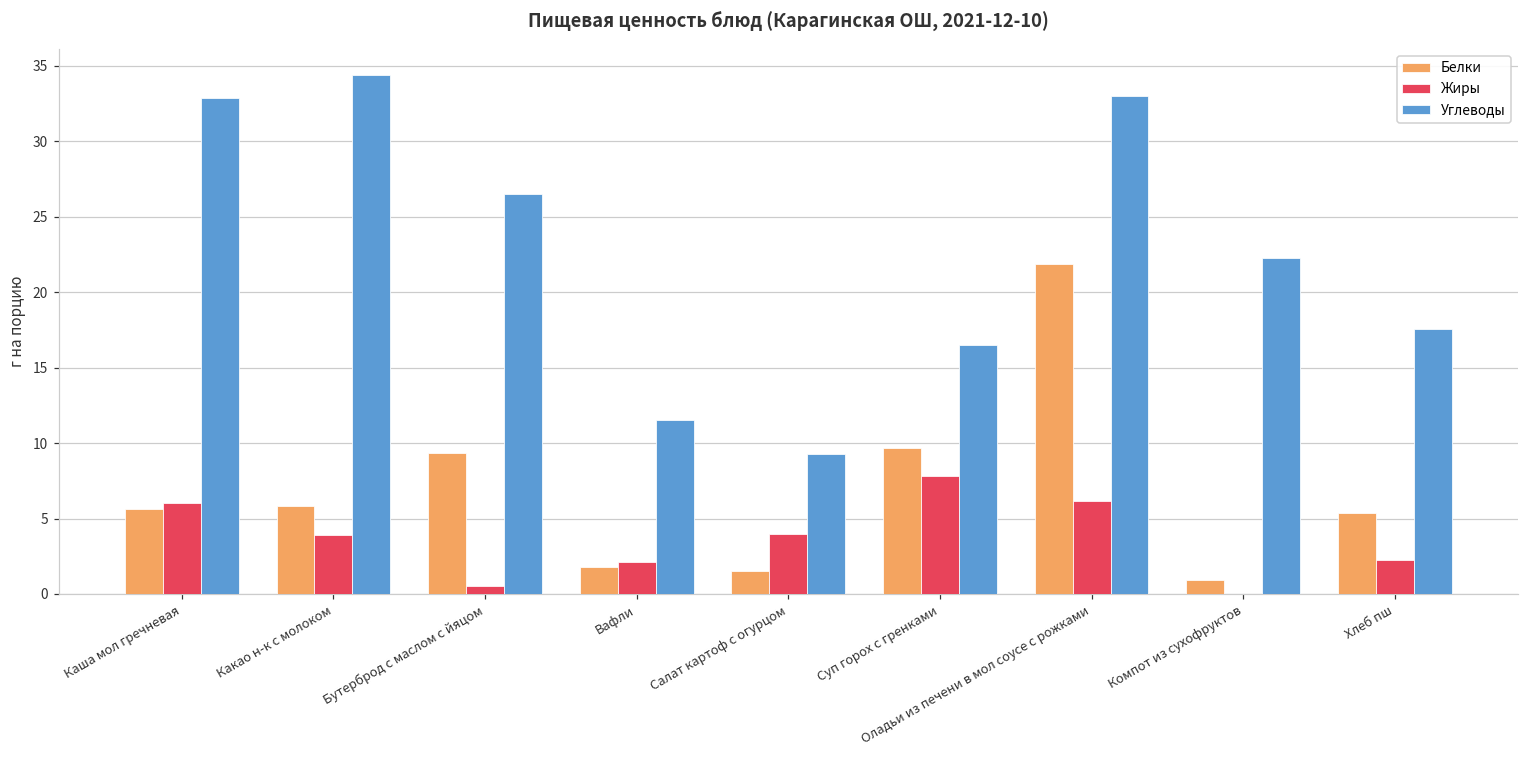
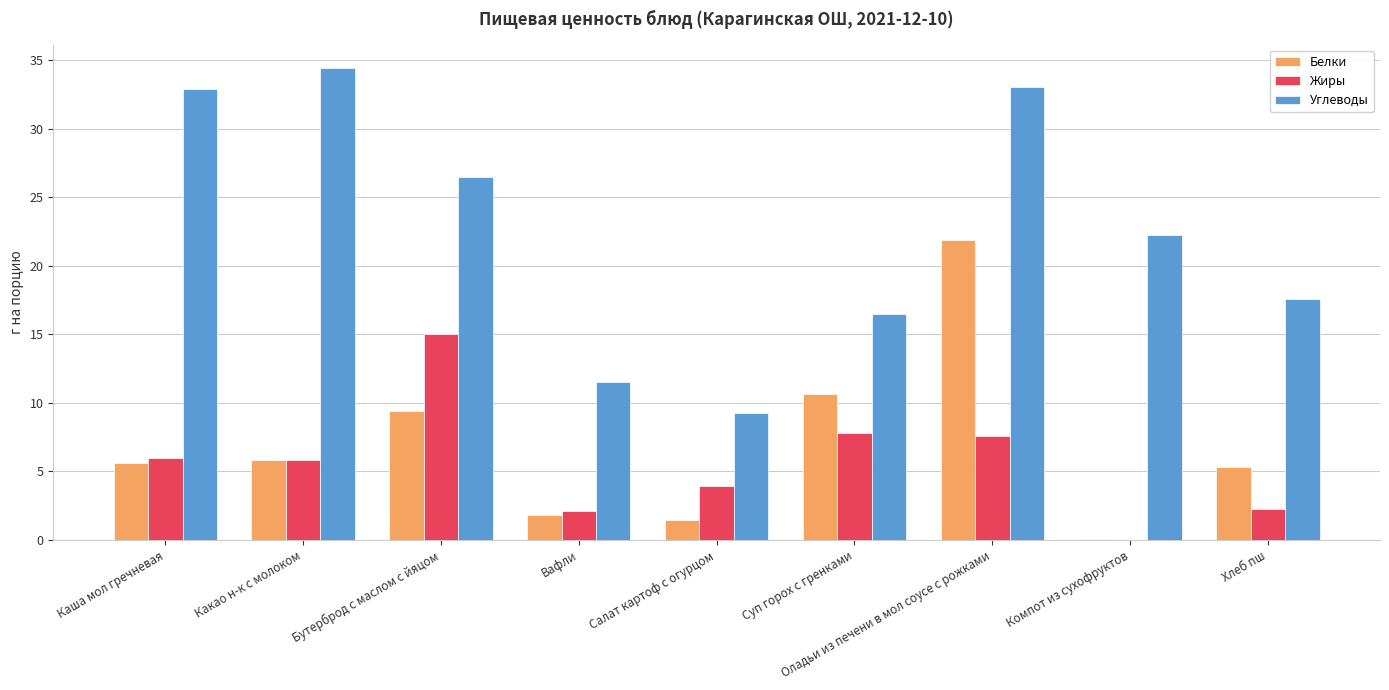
  {
    "Белки": {
      "Каша мол гречневая": 5.6,
      "Какао н-к с молоком": 5.8,
      "Бутерброд с маслом с йяцом": 9.4,
      "Вафли": 1.8,
      "Салат картоф с огурцом": 1.5,
-     "Суп горох с гренками": 9.7,
+     "Суп горох с гренками": 10.6,
      "Оладьи из печени в мол соусе с рожками": 21.9,
-     "Компот из сухофруктов": 0.9,
+     "Компот из сухофруктов": 0.0,
      "Хлеб пш": 5.3
    },
    "Жиры": {
      "Каша мол гречневая": 6.0,
-     "Какао н-к с молоком": 3.9,
-     "Бутерброд с маслом с йяцом": 0.5,
+     "Какао н-к с молоком": 5.8,
+     "Бутерброд с маслом с йяцом": 15.0,
      "Вафли": 2.1,
      "Салат картоф с огурцом": 4.0,
      "Суп горох с гренками": 7.8,
-     "Оладьи из печени в мол соусе с рожками": 6.1,
+     "Оладьи из печени в мол соусе с рожками": 7.6,
      "Компот из сухофруктов": 0.0,
      "Хлеб пш": 2.2
    },
    "Углеводы": {
      "Каша мол гречневая": 32.9,
      "Какао н-к с молоком": 34.4,
      "Бутерброд с маслом с йяцом": 26.5,
      "Вафли": 11.5,
      "Салат картоф с огурцом": 9.3,
      "Суп горох с гренками": 16.5,
      "Оладьи из печени в мол соусе с рожками": 33.0,
      "Компот из сухофруктов": 22.2,
      "Хлеб пш": 17.5
    }
  }
